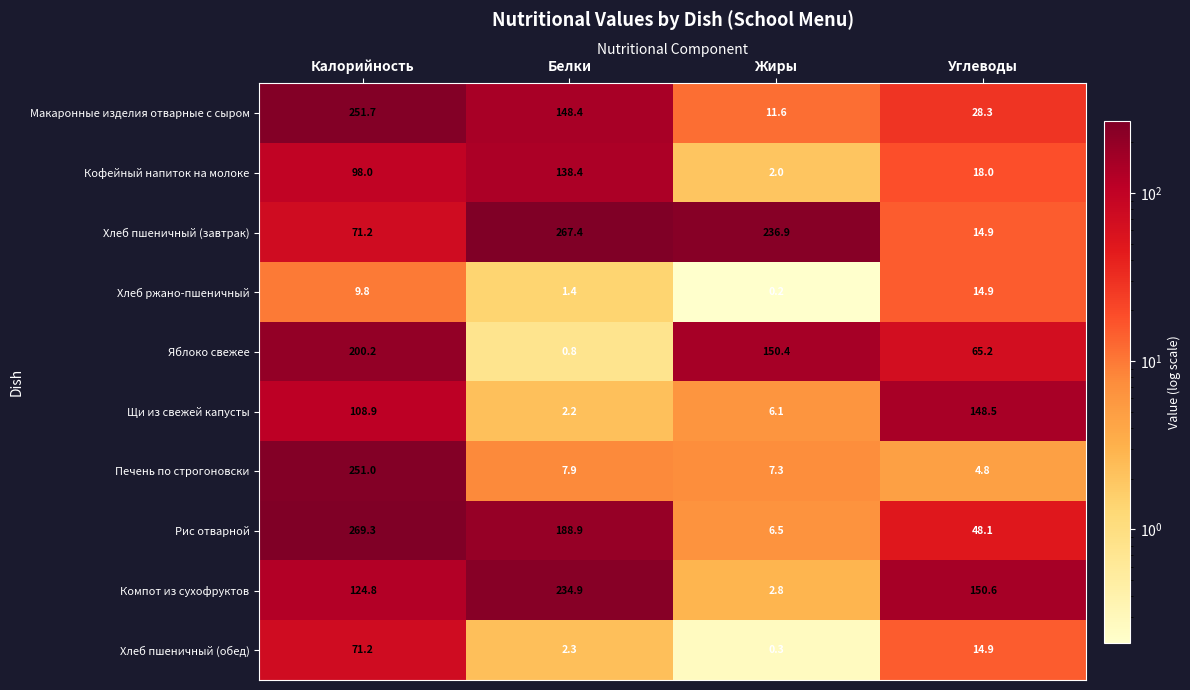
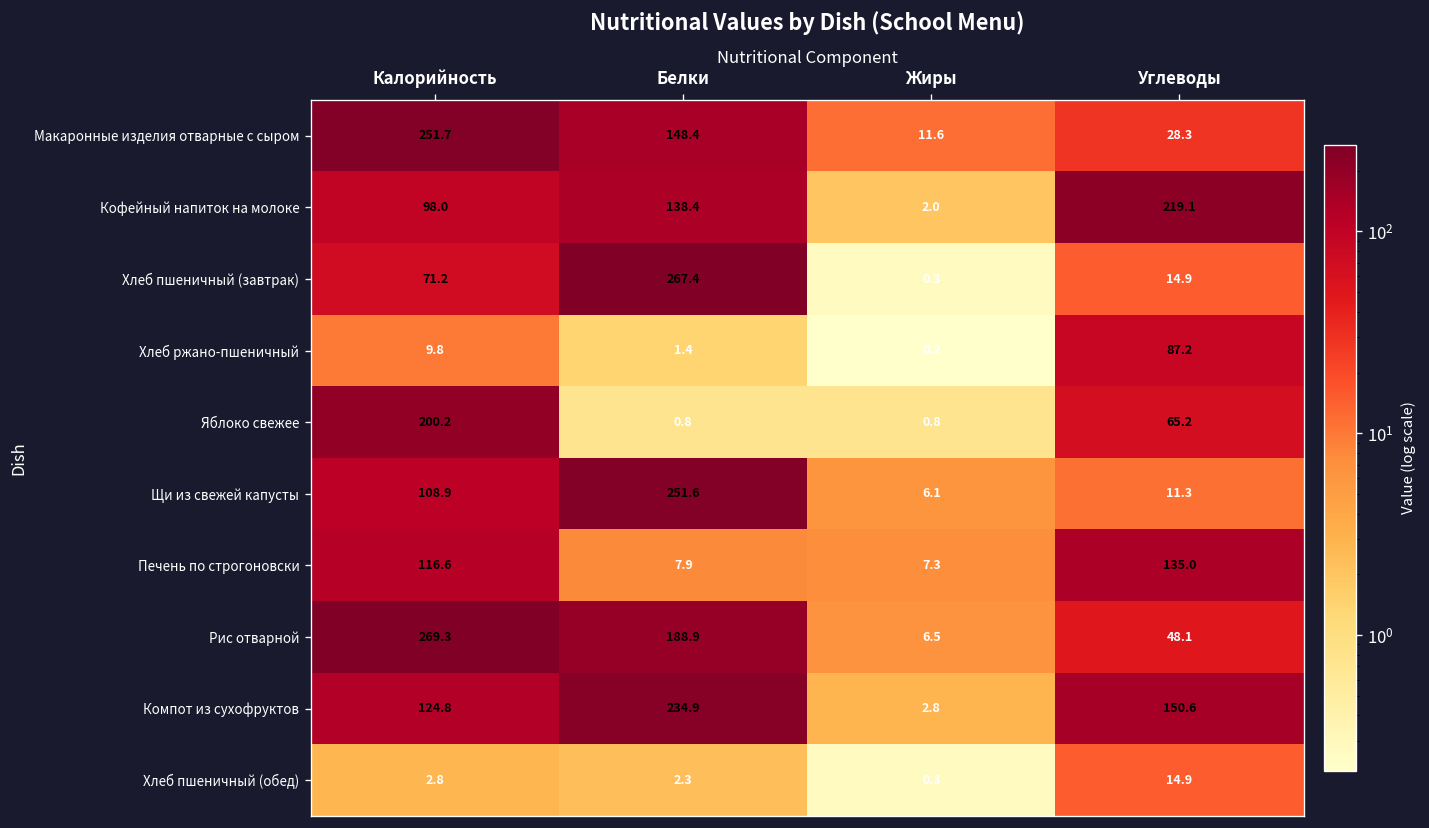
  {
    "Макаронные изделия отварные с сыром": {
      "Калорийность": 251.7,
      "Белки": 148.4,
      "Жиры": 11.6,
      "Углеводы": 28.3
    },
    "Кофейный напиток на молоке": {
      "Калорийность": 98.0,
      "Белки": 138.4,
      "Жиры": 2.0,
-     "Углеводы": 18.0
+     "Углеводы": 219.1
    },
    "Хлеб пшеничный (завтрак)": {
      "Калорийность": 71.2,
      "Белки": 267.4,
-     "Жиры": 236.9,
+     "Жиры": 0.3,
      "Углеводы": 14.9
    },
    "Хлеб ржано-пшеничный": {
      "Калорийность": 9.8,
      "Белки": 1.4,
      "Жиры": 0.2,
-     "Углеводы": 14.9
+     "Углеводы": 87.2
    },
    "Яблоко свежее": {
      "Калорийность": 200.2,
      "Белки": 0.8,
-     "Жиры": 150.4,
+     "Жиры": 0.8,
      "Углеводы": 65.2
    },
    "Щи из свежей капусты": {
      "Калорийность": 108.9,
-     "Белки": 2.2,
+     "Белки": 251.6,
      "Жиры": 6.1,
-     "Углеводы": 148.5
+     "Углеводы": 11.3
    },
    "Печень по строгоновски": {
-     "Калорийность": 251.0,
+     "Калорийность": 116.6,
      "Белки": 7.9,
      "Жиры": 7.3,
-     "Углеводы": 4.8
+     "Углеводы": 135.0
    },
    "Рис отварной": {
      "Калорийность": 269.3,
      "Белки": 188.9,
      "Жиры": 6.5,
      "Углеводы": 48.1
    },
    "Компот из сухофруктов": {
      "Калорийность": 124.8,
      "Белки": 234.9,
      "Жиры": 2.8,
      "Углеводы": 150.6
    },
    "Хлеб пшеничный (обед)": {
-     "Калорийность": 71.2,
+     "Калорийность": 2.8,
      "Белки": 2.3,
      "Жиры": 0.3,
      "Углеводы": 14.9
    }
  }
